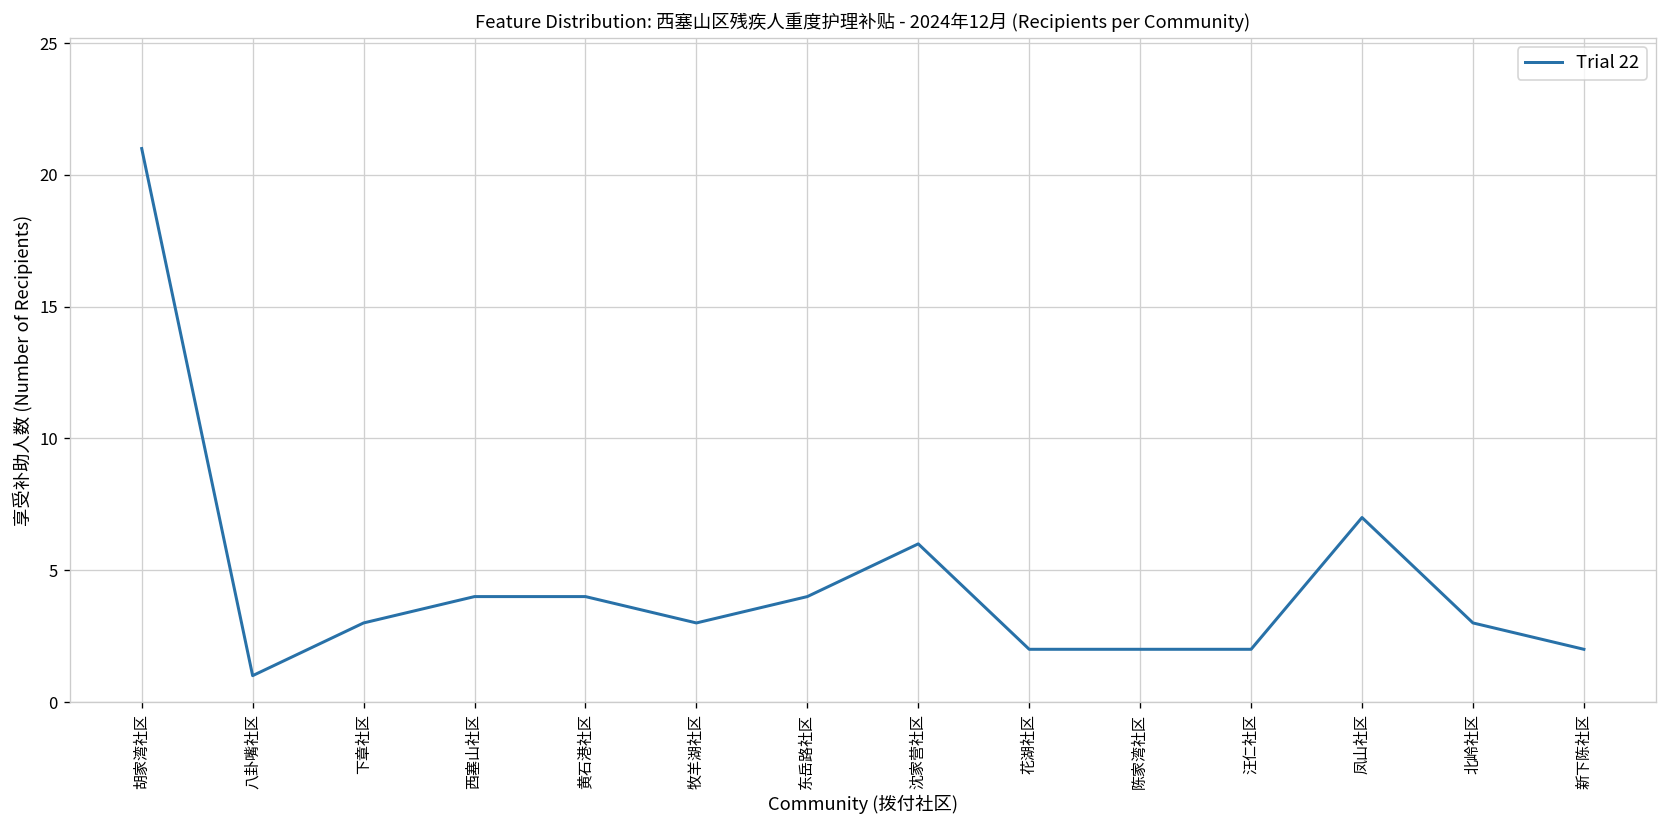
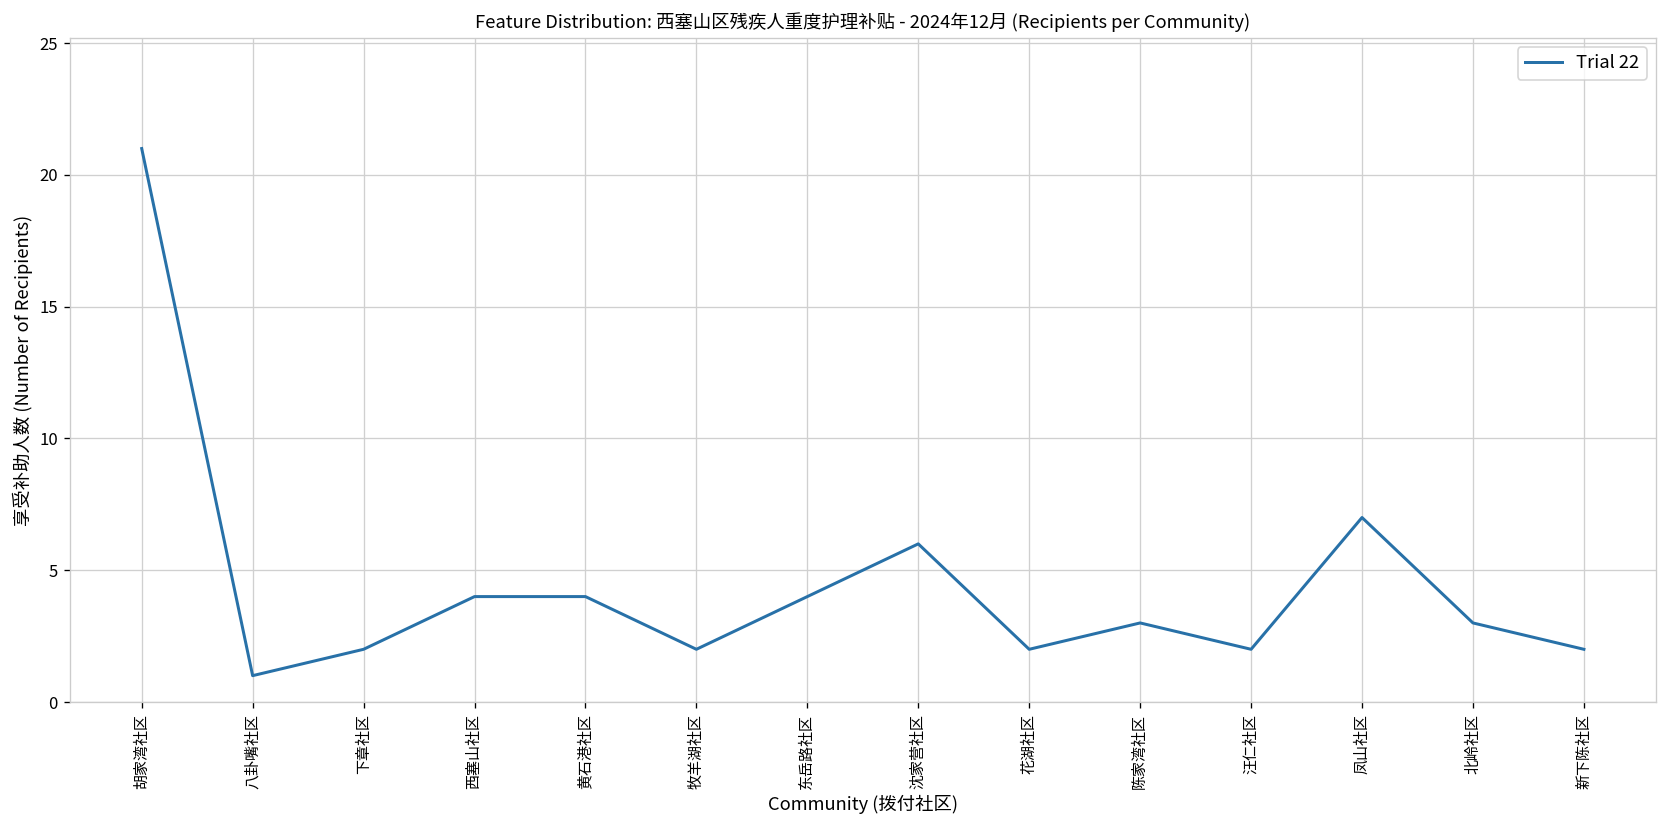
  {
    "胡家湾社区": 21,
    "八卦嘴社区": 1,
-   "下章社区": 3,
+   "下章社区": 2,
    "西塞山社区": 4,
    "黄石港社区": 4,
-   "牧羊湖社区": 3,
+   "牧羊湖社区": 2,
    "东岳路社区": 4,
    "沈家营社区": 6,
    "花湖社区": 2,
-   "陈家湾社区": 2,
+   "陈家湾社区": 3,
    "汪仁社区": 2,
    "凤山社区": 7,
    "北岭社区": 3,
    "新下陈社区": 2
  }
